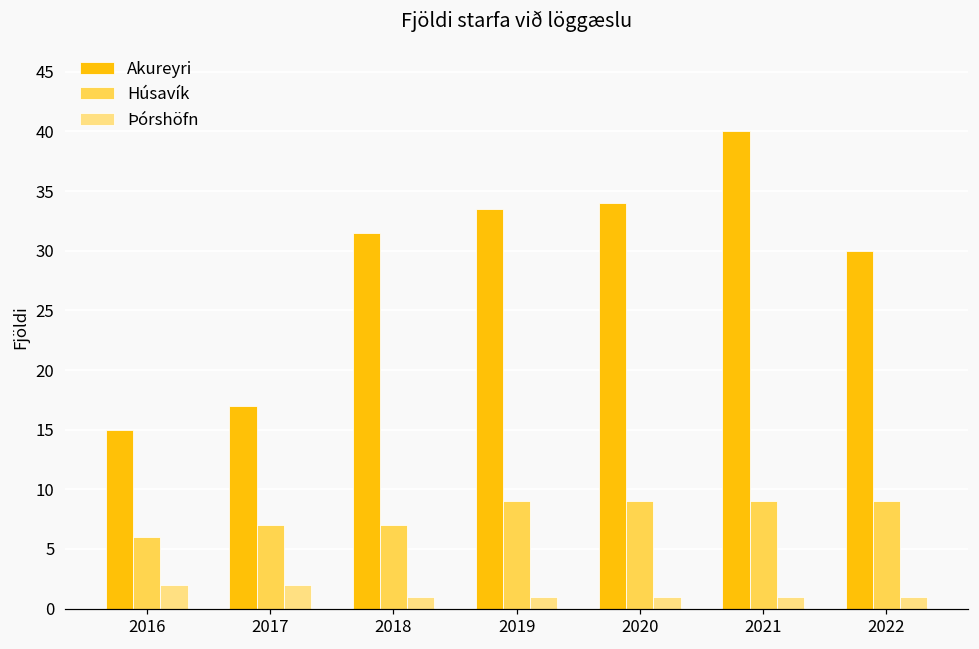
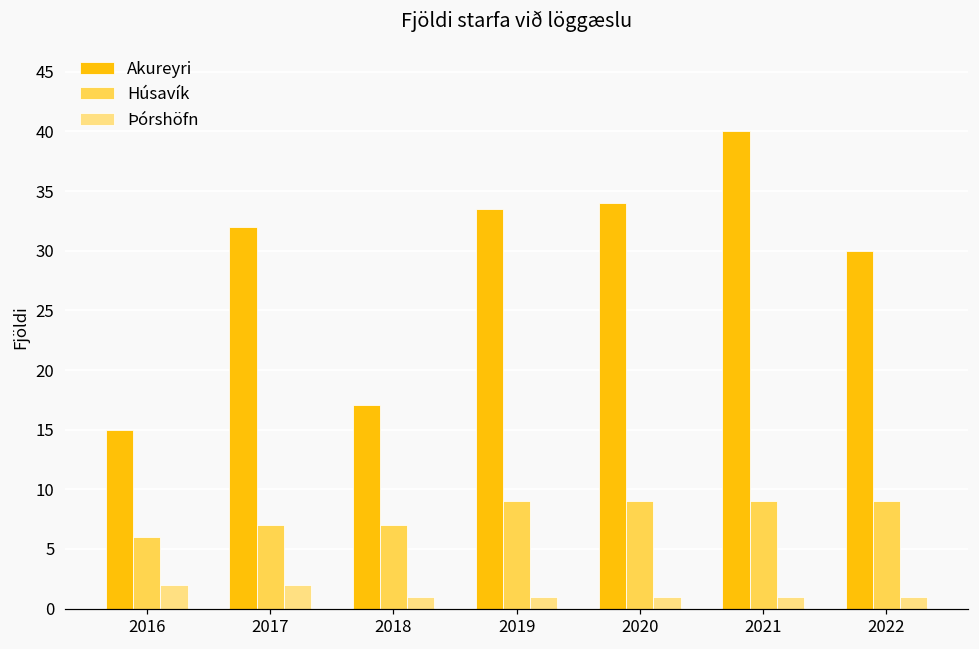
  {
    "Akureyri": {
      "2016": 15.0,
-     "2017": 17,
-     "2018": 31.5,
+     "2017": 32,
+     "2018": 17.1,
      "2019": 33.5,
      "2020": 34.0,
      "2021": 40.0,
      "2022": 30.0
    }
  }
